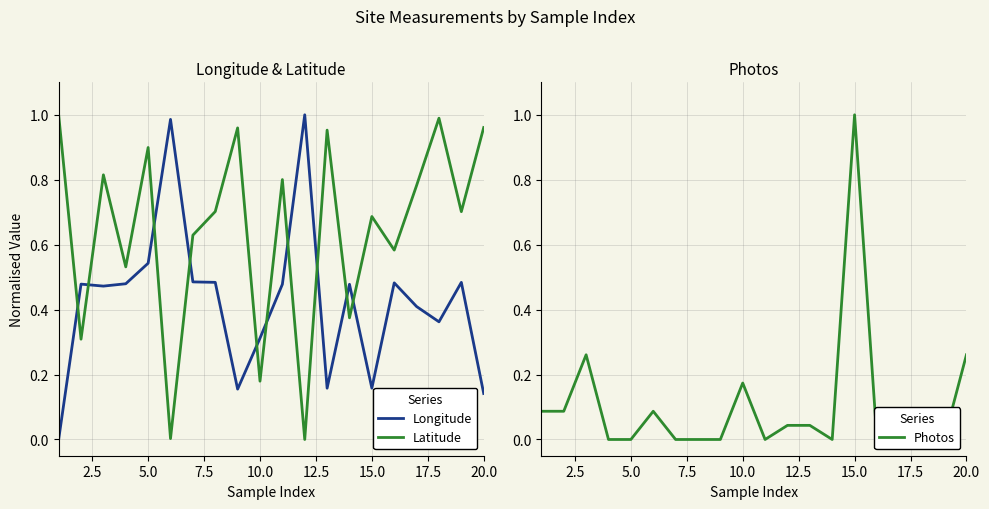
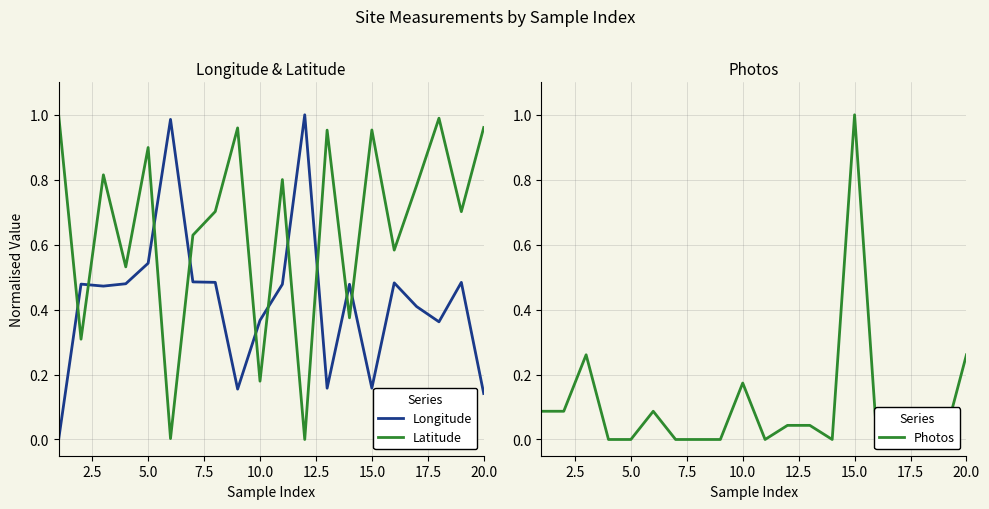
  {
    "Longitude & Latitude": {
      "Longitude": {
        "5.0": 0.54,
-       "10.0": 0.31,
+       "10.0": 0.37,
        "15.0": 0.16,
        "20.0": 0.14
      },
      "Latitude": {
        "5.0": 0.90,
        "10.0": 0.18,
-       "15.0": 0.69,
+       "15.0": 0.95,
        "20.0": 0.96
      }
    },
    "Photos": {
      "5.0": 0.00,
      "10.0": 0.17,
      "15.0": 1.00,
      "20.0": 0.26
    }
  }
